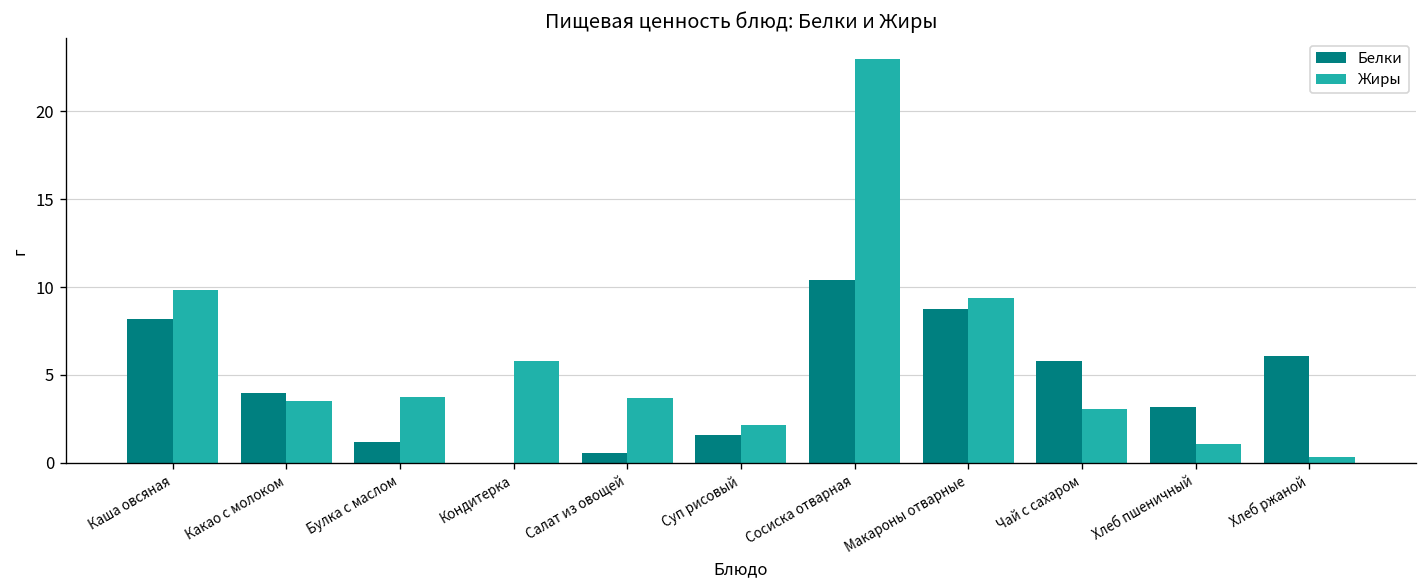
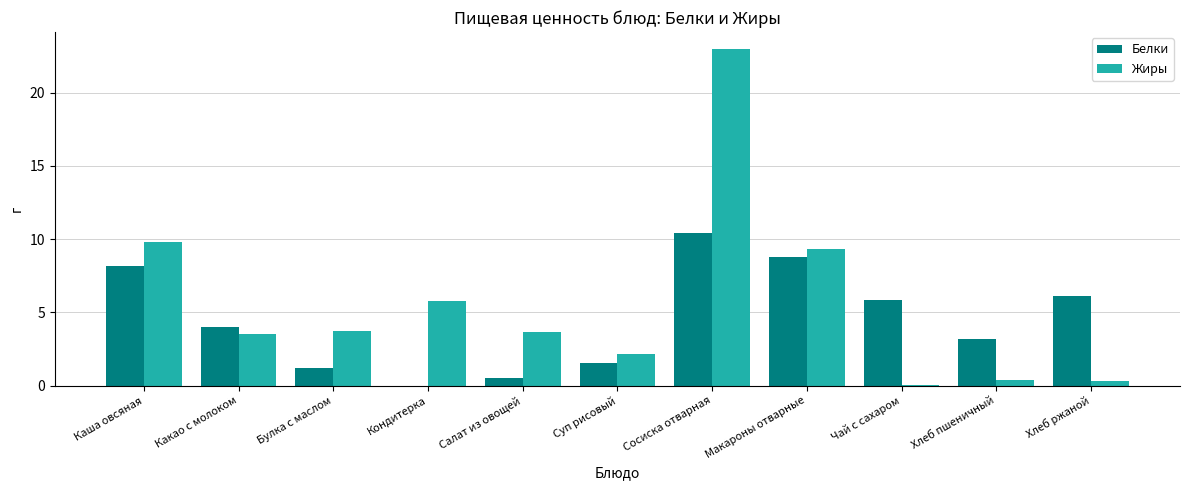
  {
    "Белки": {
      "Каша овсяная": 8.2,
      "Какао с молоком": 4.0,
      "Булка с маслом": 1.2,
      "Салат из овощей": 0.6,
      "Суп рисовый": 1.6,
      "Сосиска отварная": 10.4,
      "Макароны отварные": 8.8,
      "Чай с сахаром": 5.8,
      "Хлеб пшеничный": 3.2,
      "Хлеб ржаной": 6.1
    },
    "Жиры": {
      "Каша овсяная": 9.8,
      "Какао с молоком": 3.5,
      "Булка с маслом": 3.7,
      "Кондитерка": 5.8,
      "Салат из овощей": 3.7,
      "Суп рисовый": 2.2,
      "Сосиска отварная": 23.0,
      "Макароны отварные": 9.4,
-     "Чай с сахаром": 3.1,
-     "Хлеб пшеничный": 1.1,
+     "Чай с сахаром": 0.0,
+     "Хлеб пшеничный": 0.4,
      "Хлеб ржаной": 0.3
    }
  }
